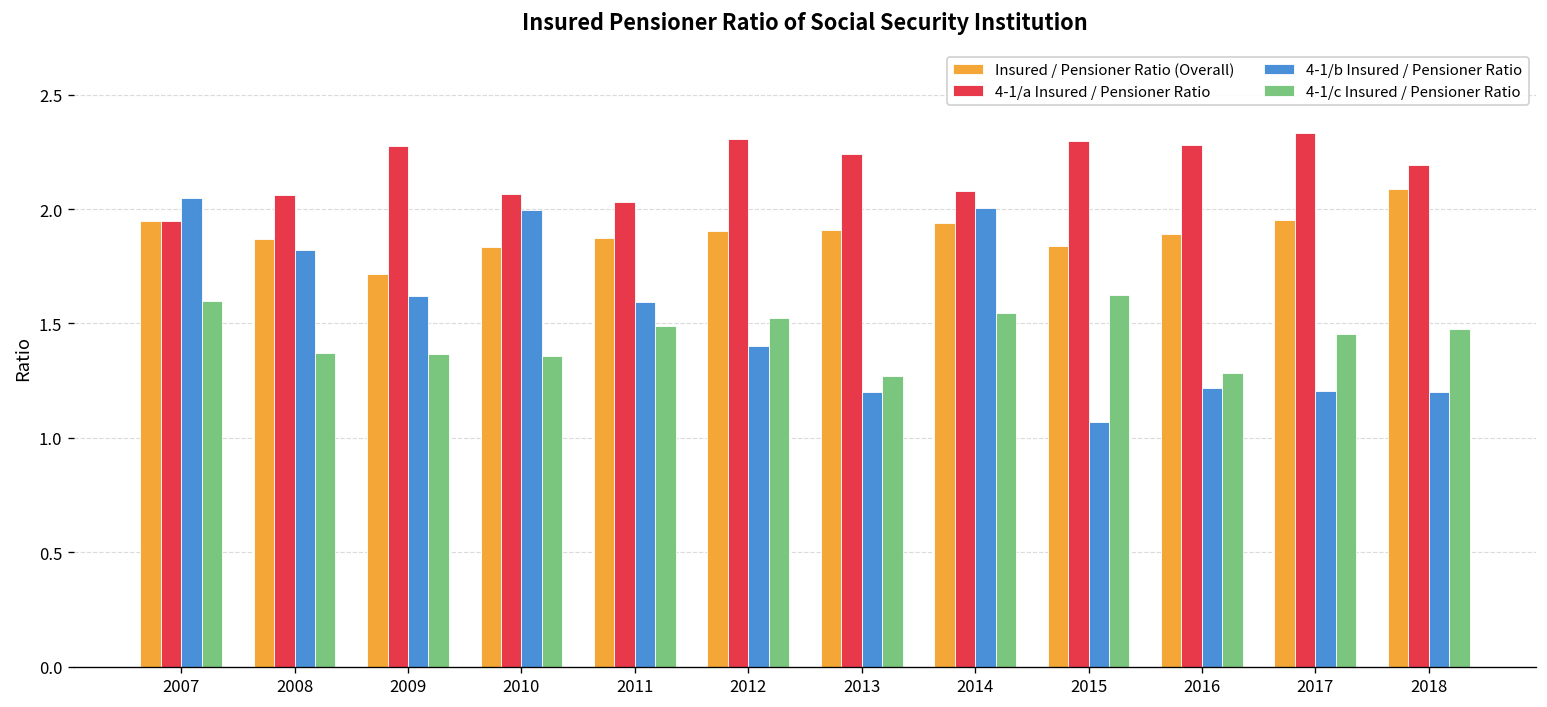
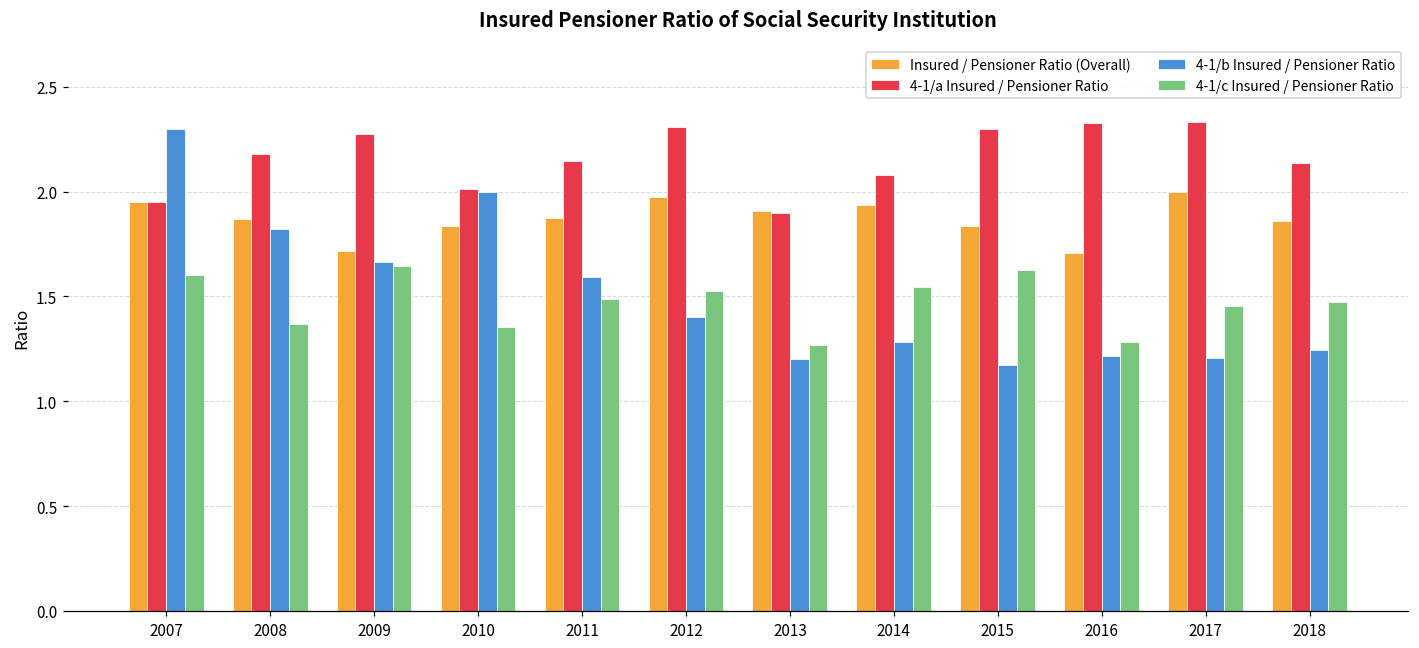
  {
    "Insured / Pensioner Ratio (Overall)": {
      "2007": 1.95,
      "2008": 1.87,
      "2009": 1.72,
      "2010": 1.84,
      "2011": 1.87,
-     "2012": 1.90,
+     "2012": 1.98,
      "2013": 1.91,
      "2014": 1.94,
      "2015": 1.84,
-     "2016": 1.89,
-     "2017": 1.95,
-     "2018": 2.09
+     "2016": 1.71,
+     "2017": 2.00,
+     "2018": 1.86
    },
    "4-1/a Insured / Pensioner Ratio": {
      "2007": 1.95,
-     "2008": 2.06,
+     "2008": 2.18,
      "2009": 2.27,
-     "2010": 2.06,
-     "2011": 2.03,
+     "2010": 2.01,
+     "2011": 2.15,
      "2012": 2.31,
-     "2013": 2.24,
+     "2013": 1.90,
      "2014": 2.08,
      "2015": 2.30,
-     "2016": 2.28,
+     "2016": 2.33,
      "2017": 2.33,
-     "2018": 2.19
+     "2018": 2.14
    },
    "4-1/b Insured / Pensioner Ratio": {
-     "2007": 2.05,
+     "2007": 2.30,
      "2008": 1.82,
-     "2009": 1.62,
+     "2009": 1.66,
      "2010": 2.00,
      "2011": 1.59,
      "2012": 1.40,
      "2013": 1.20,
-     "2014": 2.01,
-     "2015": 1.07,
+     "2014": 1.28,
+     "2015": 1.17,
      "2016": 1.22,
      "2017": 1.21,
-     "2018": 1.20
+     "2018": 1.25
    },
    "4-1/c Insured / Pensioner Ratio": {
      "2007": 1.60,
      "2008": 1.37,
-     "2009": 1.37,
+     "2009": 1.65,
      "2010": 1.36,
      "2011": 1.49,
      "2012": 1.53,
      "2013": 1.27,
      "2014": 1.54,
      "2015": 1.63,
      "2016": 1.28,
      "2017": 1.45,
      "2018": 1.48
    }
  }
